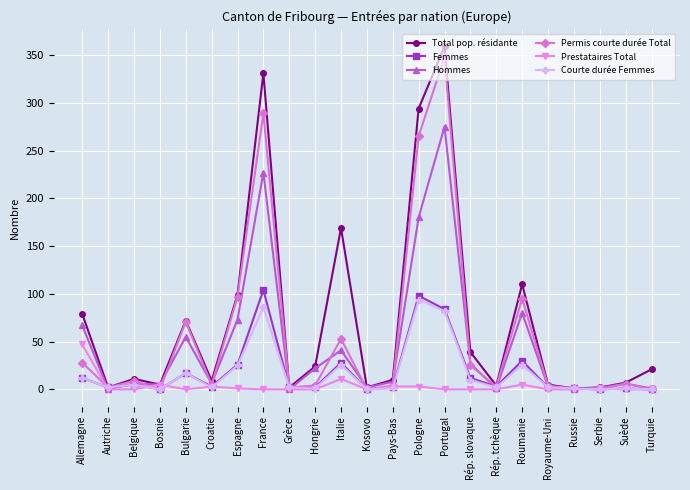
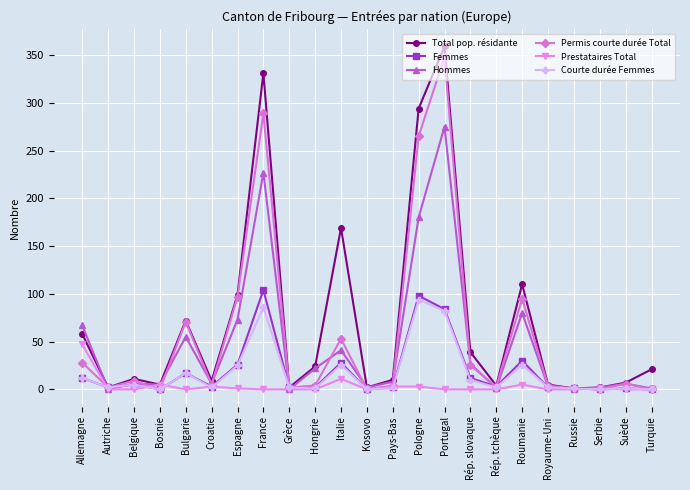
  {
    "Total pop. résidante": {
-     "Allemagne": 80,
+     "Allemagne": 60,
      "Croatie": 10,
      "France": 330,
      "Italie": 170,
      "Pologne": 290,
      "Rép. slovaque": 40,
      "Roumanie": 110,
      "Turquie": 20
    }
  }
